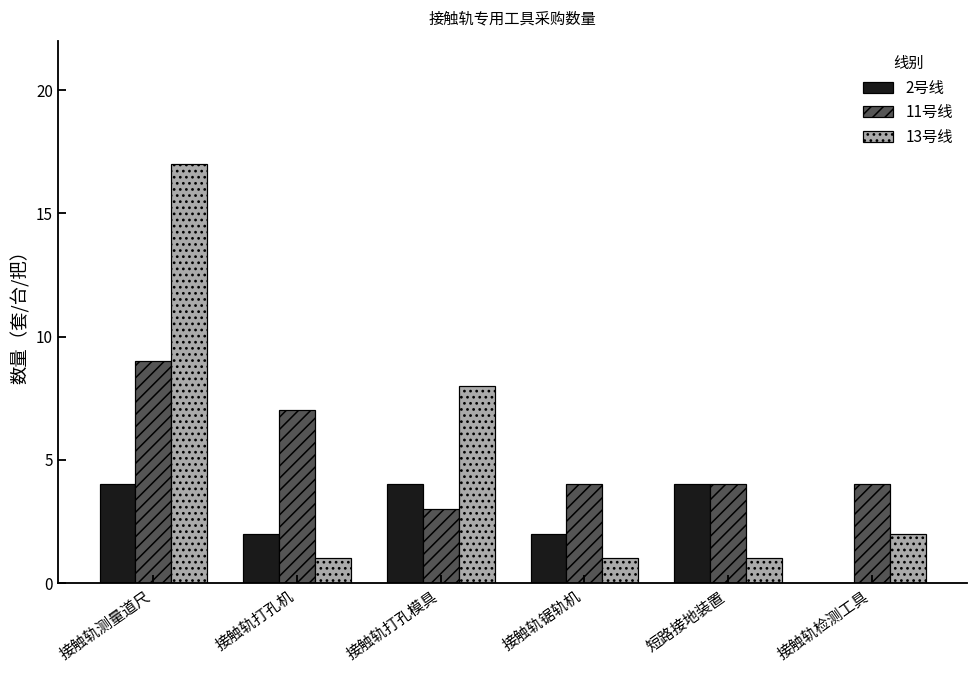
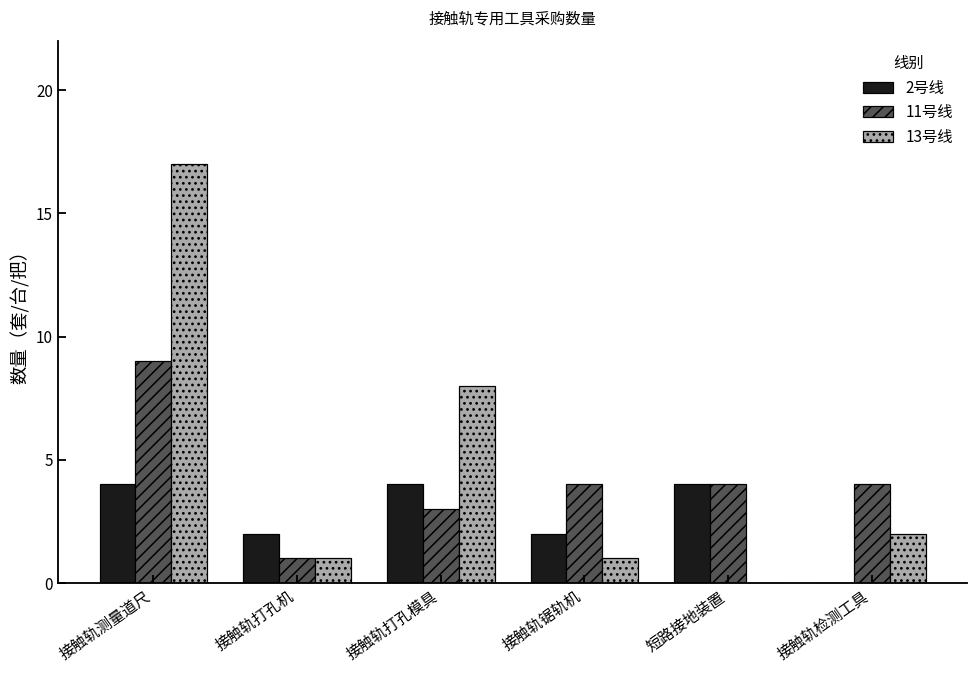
  {
    "2号线": {
      "接触轨测量道尺": 4,
      "接触轨打孔机": 2,
      "接触轨打孔模具": 4,
      "接触轨锯轨机": 2,
      "短路接地装置": 4,
      "接触轨检测工具": 0
    },
    "11号线": {
      "接触轨测量道尺": 9,
-     "接触轨打孔机": 7,
+     "接触轨打孔机": 1,
      "接触轨打孔模具": 3,
      "接触轨锯轨机": 4,
      "短路接地装置": 4,
      "接触轨检测工具": 4
    },
    "13号线": {
      "接触轨测量道尺": 17,
      "接触轨打孔机": 1,
      "接触轨打孔模具": 8,
      "接触轨锯轨机": 1,
-     "短路接地装置": 1,
+     "短路接地装置": 0,
      "接触轨检测工具": 2
    }
  }
